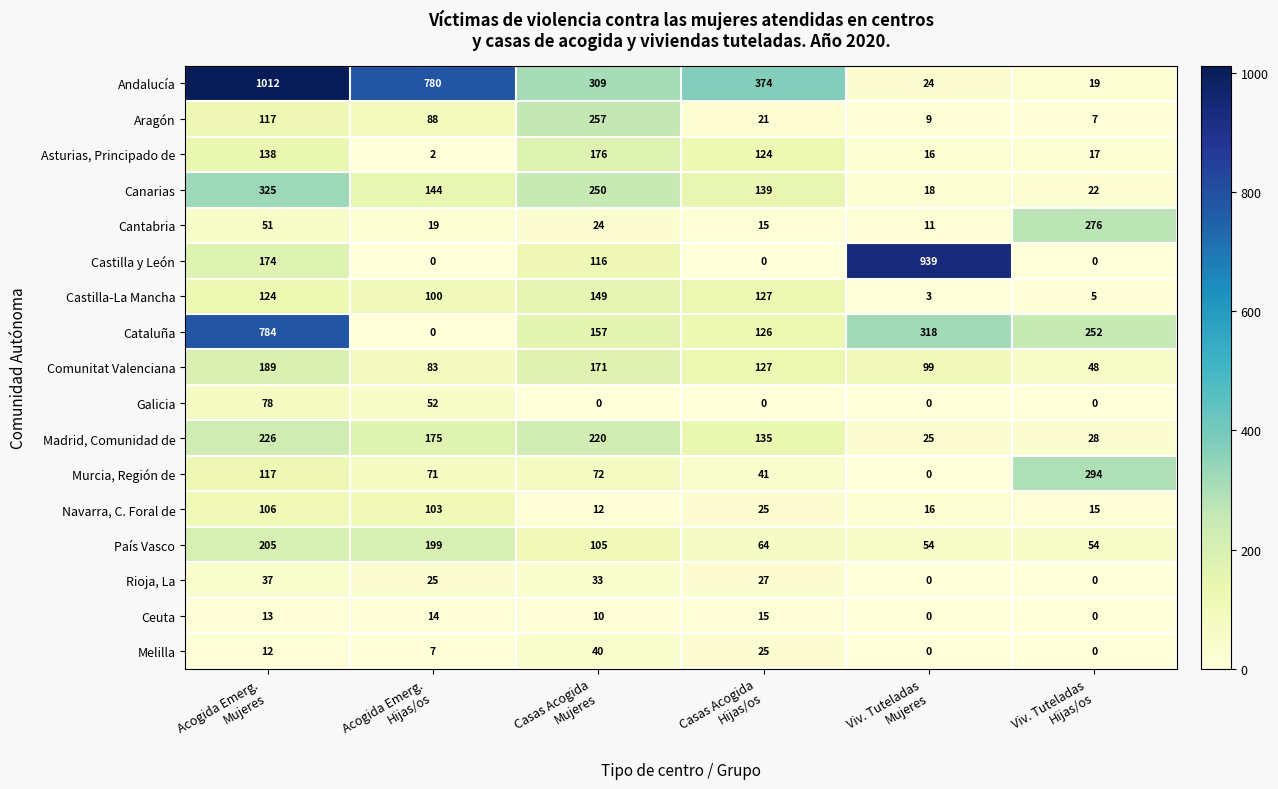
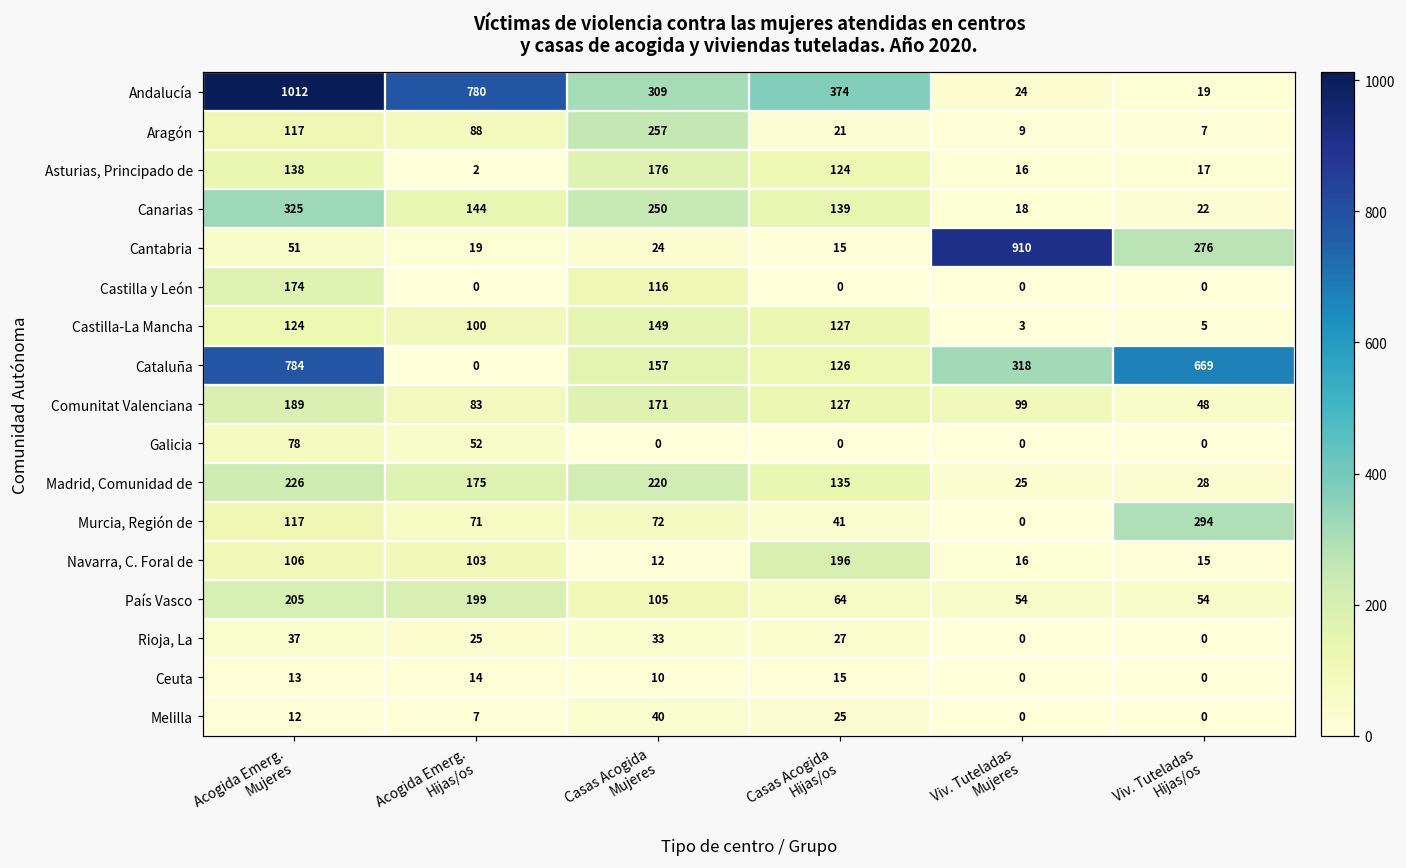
  {
    "Andalucía": {
      "Acogida Emerg. Mujeres": 1012,
      "Acogida Emerg. Hijas/os": 780,
      "Casas Acogida Mujeres": 309,
      "Casas Acogida Hijas/os": 374,
      "Viv. Tuteladas Mujeres": 24,
      "Viv. Tuteladas Hijas/os": 19
    },
    "Aragón": {
      "Acogida Emerg. Mujeres": 117,
      "Acogida Emerg. Hijas/os": 88,
      "Casas Acogida Mujeres": 257,
      "Casas Acogida Hijas/os": 21,
      "Viv. Tuteladas Mujeres": 9,
      "Viv. Tuteladas Hijas/os": 7
    },
    "Asturias, Principado de": {
      "Acogida Emerg. Mujeres": 138,
      "Acogida Emerg. Hijas/os": 2,
      "Casas Acogida Mujeres": 176,
      "Casas Acogida Hijas/os": 124,
      "Viv. Tuteladas Mujeres": 16,
      "Viv. Tuteladas Hijas/os": 17
    },
    "Canarias": {
      "Acogida Emerg. Mujeres": 325,
      "Acogida Emerg. Hijas/os": 144,
      "Casas Acogida Mujeres": 250,
      "Casas Acogida Hijas/os": 139,
      "Viv. Tuteladas Mujeres": 18,
      "Viv. Tuteladas Hijas/os": 22
    },
    "Cantabria": {
      "Acogida Emerg. Mujeres": 51,
      "Acogida Emerg. Hijas/os": 19,
      "Casas Acogida Mujeres": 24,
      "Casas Acogida Hijas/os": 15,
-     "Viv. Tuteladas Mujeres": 11,
+     "Viv. Tuteladas Mujeres": 910,
      "Viv. Tuteladas Hijas/os": 276
    },
    "Castilla y León": {
      "Acogida Emerg. Mujeres": 174,
      "Acogida Emerg. Hijas/os": 0,
      "Casas Acogida Mujeres": 116,
      "Casas Acogida Hijas/os": 0,
-     "Viv. Tuteladas Mujeres": 939,
+     "Viv. Tuteladas Mujeres": 0,
      "Viv. Tuteladas Hijas/os": 0
    },
    "Castilla-La Mancha": {
      "Acogida Emerg. Mujeres": 124,
      "Acogida Emerg. Hijas/os": 100,
      "Casas Acogida Mujeres": 149,
      "Casas Acogida Hijas/os": 127,
      "Viv. Tuteladas Mujeres": 3,
      "Viv. Tuteladas Hijas/os": 5
    },
    "Cataluña": {
      "Acogida Emerg. Mujeres": 784,
      "Acogida Emerg. Hijas/os": 0,
      "Casas Acogida Mujeres": 157,
      "Casas Acogida Hijas/os": 126,
      "Viv. Tuteladas Mujeres": 318,
-     "Viv. Tuteladas Hijas/os": 252
+     "Viv. Tuteladas Hijas/os": 669
    },
    "Comunitat Valenciana": {
      "Acogida Emerg. Mujeres": 189,
      "Acogida Emerg. Hijas/os": 83,
      "Casas Acogida Mujeres": 171,
      "Casas Acogida Hijas/os": 127,
      "Viv. Tuteladas Mujeres": 99,
      "Viv. Tuteladas Hijas/os": 48
    },
    "Galicia": {
      "Acogida Emerg. Mujeres": 78,
      "Acogida Emerg. Hijas/os": 52,
      "Casas Acogida Mujeres": 0,
      "Casas Acogida Hijas/os": 0,
      "Viv. Tuteladas Mujeres": 0,
      "Viv. Tuteladas Hijas/os": 0
    },
    "Madrid, Comunidad de": {
      "Acogida Emerg. Mujeres": 226,
      "Acogida Emerg. Hijas/os": 175,
      "Casas Acogida Mujeres": 220,
      "Casas Acogida Hijas/os": 135,
      "Viv. Tuteladas Mujeres": 25,
      "Viv. Tuteladas Hijas/os": 28
    },
    "Murcia, Región de": {
      "Acogida Emerg. Mujeres": 117,
      "Acogida Emerg. Hijas/os": 71,
      "Casas Acogida Mujeres": 72,
      "Casas Acogida Hijas/os": 41,
      "Viv. Tuteladas Mujeres": 0,
      "Viv. Tuteladas Hijas/os": 294
    },
    "Navarra, C. Foral de": {
      "Acogida Emerg. Mujeres": 106,
      "Acogida Emerg. Hijas/os": 103,
      "Casas Acogida Mujeres": 12,
-     "Casas Acogida Hijas/os": 25,
+     "Casas Acogida Hijas/os": 196,
      "Viv. Tuteladas Mujeres": 16,
      "Viv. Tuteladas Hijas/os": 15
    },
    "País Vasco": {
      "Acogida Emerg. Mujeres": 205,
      "Acogida Emerg. Hijas/os": 199,
      "Casas Acogida Mujeres": 105,
      "Casas Acogida Hijas/os": 64,
      "Viv. Tuteladas Mujeres": 54,
      "Viv. Tuteladas Hijas/os": 54
    },
    "Rioja, La": {
      "Acogida Emerg. Mujeres": 37,
      "Acogida Emerg. Hijas/os": 25,
      "Casas Acogida Mujeres": 33,
      "Casas Acogida Hijas/os": 27,
      "Viv. Tuteladas Mujeres": 0,
      "Viv. Tuteladas Hijas/os": 0
    },
    "Ceuta": {
      "Acogida Emerg. Mujeres": 13,
      "Acogida Emerg. Hijas/os": 14,
      "Casas Acogida Mujeres": 10,
      "Casas Acogida Hijas/os": 15,
      "Viv. Tuteladas Mujeres": 0,
      "Viv. Tuteladas Hijas/os": 0
    },
    "Melilla": {
      "Acogida Emerg. Mujeres": 12,
      "Acogida Emerg. Hijas/os": 7,
      "Casas Acogida Mujeres": 40,
      "Casas Acogida Hijas/os": 25,
      "Viv. Tuteladas Mujeres": 0,
      "Viv. Tuteladas Hijas/os": 0
    }
  }
